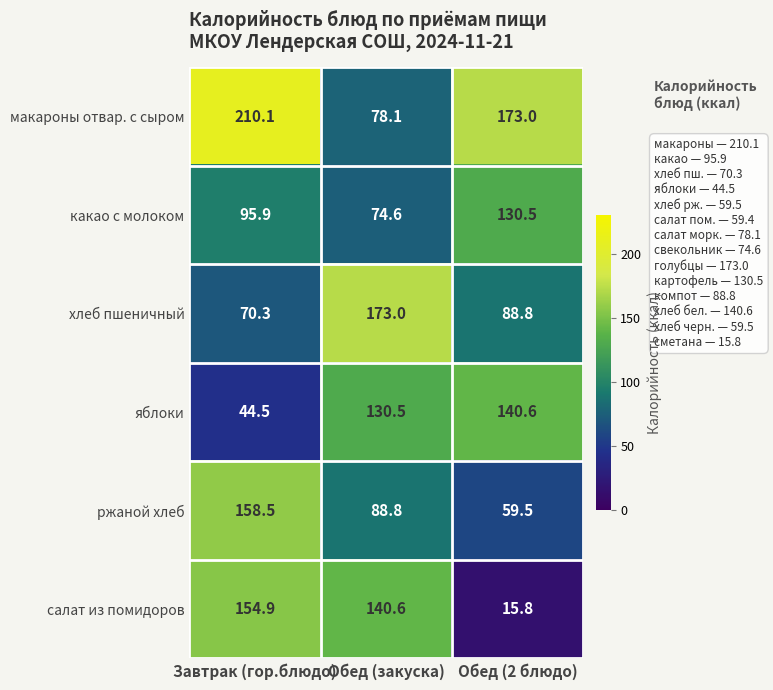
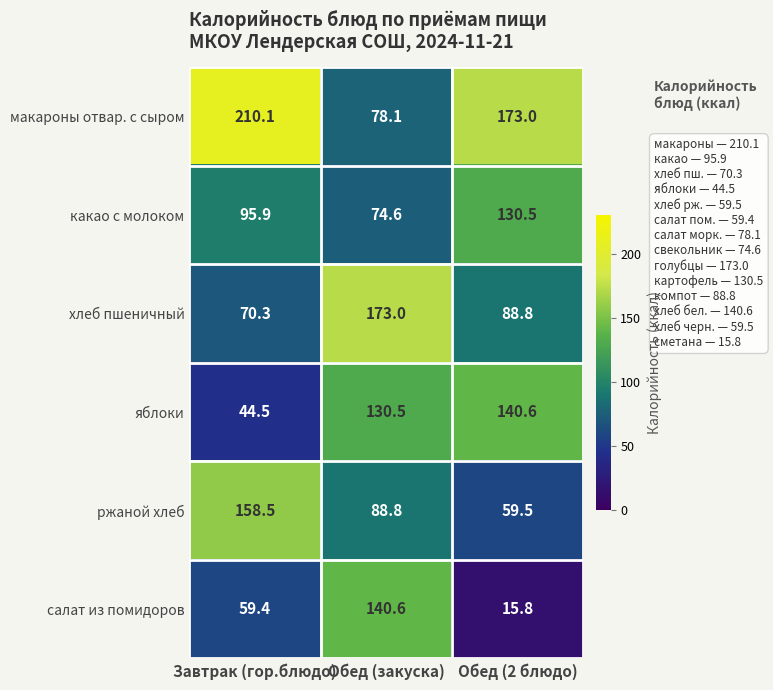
  {
    "макароны отвар. с сыром": {
      "Завтрак (гор.блюдо)": 210.1,
      "Обед (закуска)": 78.1,
      "Обед (2 блюдо)": 173.0
    },
    "какао с молоком": {
      "Завтрак (гор.блюдо)": 95.9,
      "Обед (закуска)": 74.6,
      "Обед (2 блюдо)": 130.5
    },
    "хлеб пшеничный": {
      "Завтрак (гор.блюдо)": 70.3,
      "Обед (закуска)": 173.0,
      "Обед (2 блюдо)": 88.8
    },
    "яблоки": {
      "Завтрак (гор.блюдо)": 44.5,
      "Обед (закуска)": 130.5,
      "Обед (2 блюдо)": 140.6
    },
    "ржаной хлеб": {
      "Завтрак (гор.блюдо)": 158.5,
      "Обед (закуска)": 88.8,
      "Обед (2 блюдо)": 59.5
    },
    "салат из помидоров": {
-     "Завтрак (гор.блюдо)": 154.9,
+     "Завтрак (гор.блюдо)": 59.4,
      "Обед (закуска)": 140.6,
      "Обед (2 блюдо)": 15.8
    }
  }
